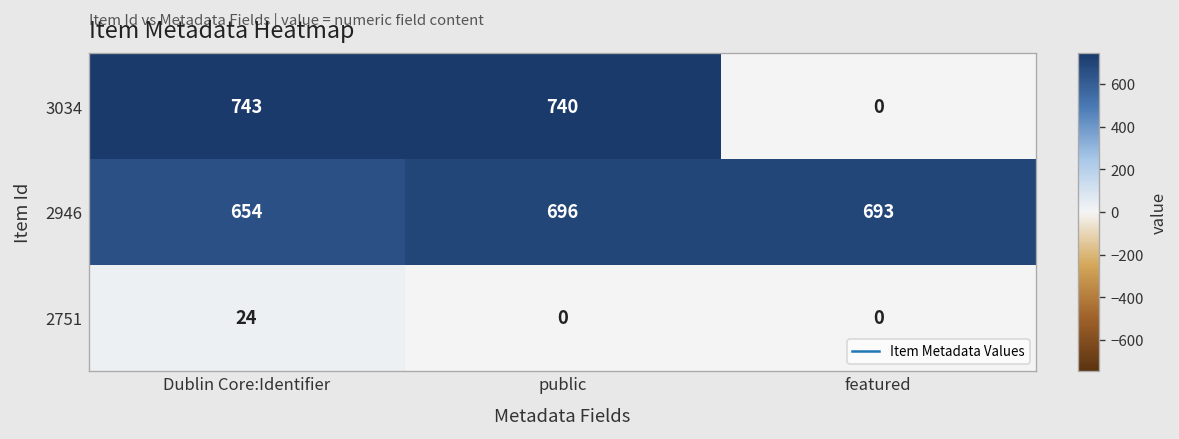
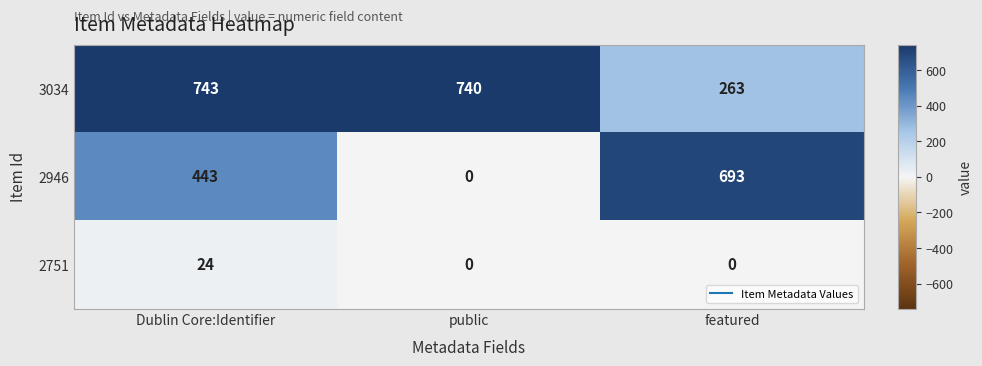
  {
    "3034": {
      "Dublin Core:Identifier": 743,
      "public": 740,
-     "featured": 0
+     "featured": 263
    },
    "2946": {
-     "Dublin Core:Identifier": 654,
-     "public": 696,
+     "Dublin Core:Identifier": 443,
+     "public": 0,
      "featured": 693
    },
    "2751": {
      "Dublin Core:Identifier": 24,
      "public": 0,
      "featured": 0
    }
  }
